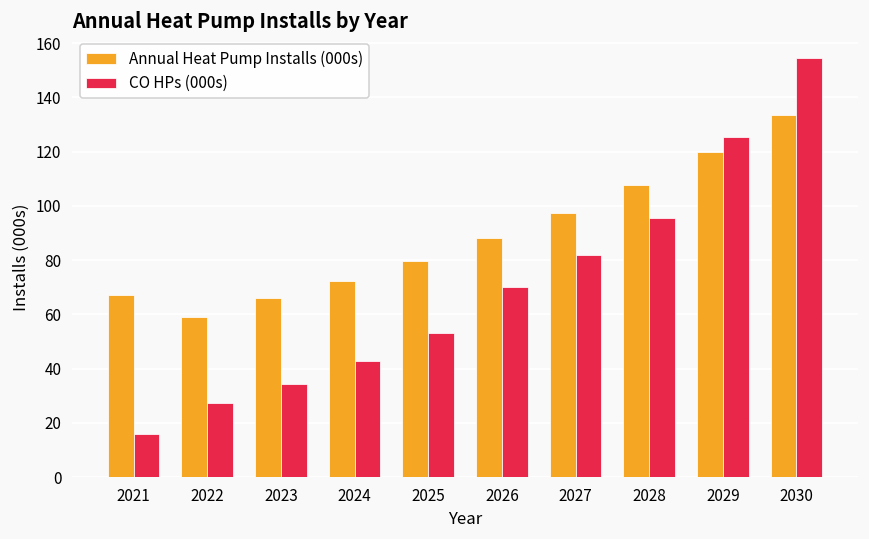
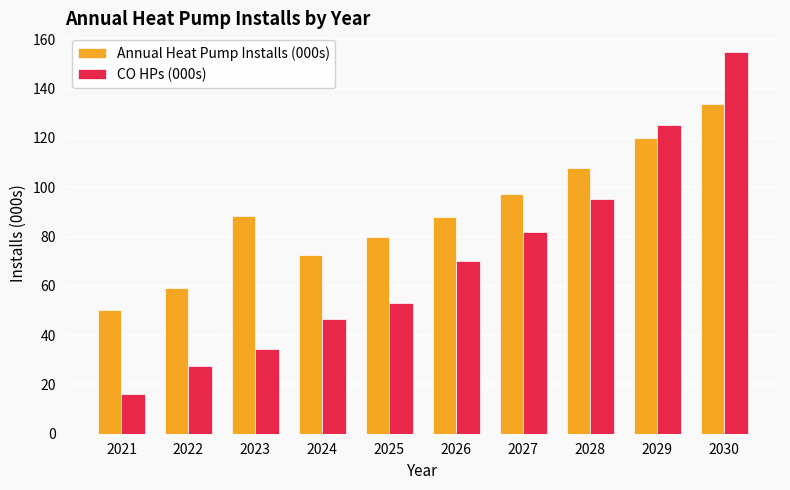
  {
    "Annual Heat Pump Installs (000s)": {
-     "2021": 67,
+     "2021": 50,
      "2022": 59,
-     "2023": 66,
+     "2023": 88,
      "2024": 73,
      "2025": 80,
      "2026": 88,
      "2027": 97,
      "2028": 108,
      "2029": 120,
      "2030": 134
    },
    "CO HPs (000s)": {
      "2021": 16,
      "2022": 28,
      "2023": 34,
-     "2024": 43,
+     "2024": 47,
      "2025": 53,
      "2026": 70,
      "2027": 82,
      "2028": 95,
      "2029": 125,
      "2030": 155
    }
  }
